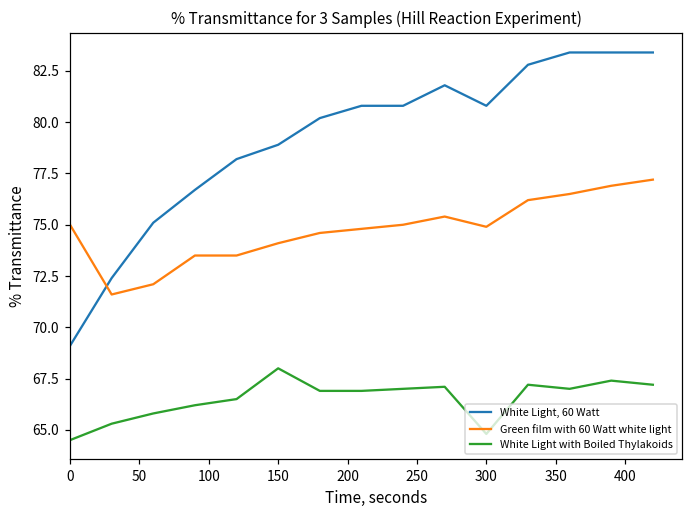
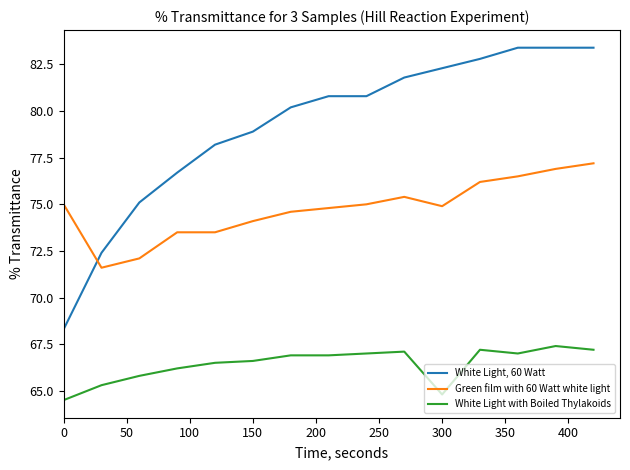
  {
    "White Light, 60 Watt": {
-     "0": 69.1,
+     "0": 68.3,
      "150": 78.9,
-     "300": 80.8
+     "300": 82.3
    },
    "Green film with 60 Watt white light": {
      "0": 75.0,
      "150": 74.1,
      "300": 74.9
    },
    "White Light with Boiled Thylakoids": {
      "0": 64.5,
-     "150": 68.0
+     "150": 66.6
    }
  }
